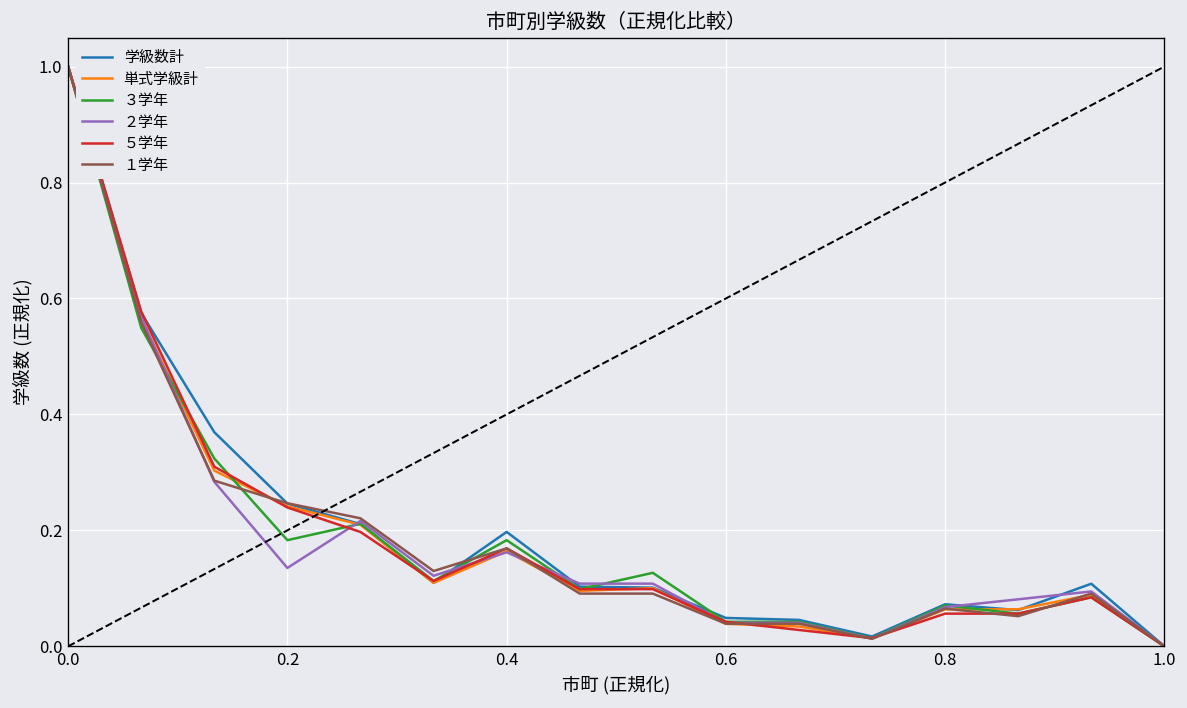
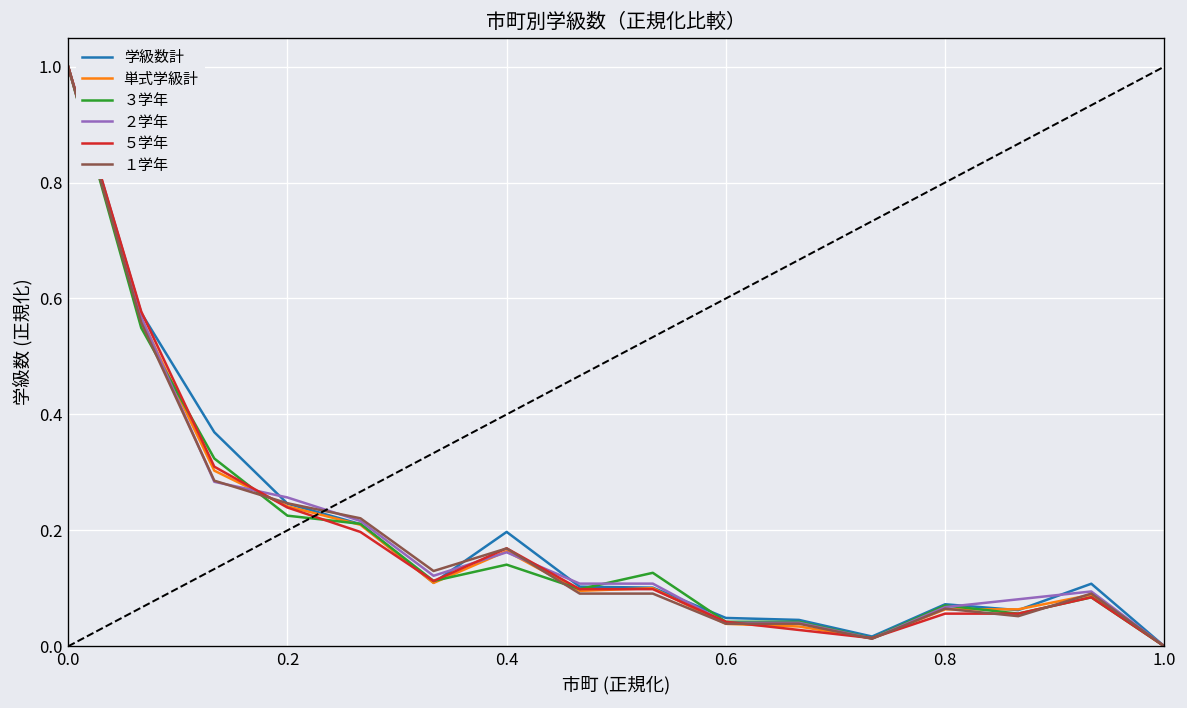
  {
    "学級数計": {
      "0.4": 0.20,
      "0.6": 0.05
    },
    "３学年": {
-     "0.2": 0.18,
-     "0.4": 0.18
+     "0.2": 0.23,
+     "0.4": 0.14
    },
    "２学年": {
-     "0.2": 0.14
+     "0.2": 0.26
    },
    "５学年": {
      "0.8": 0.06
    }
  }
